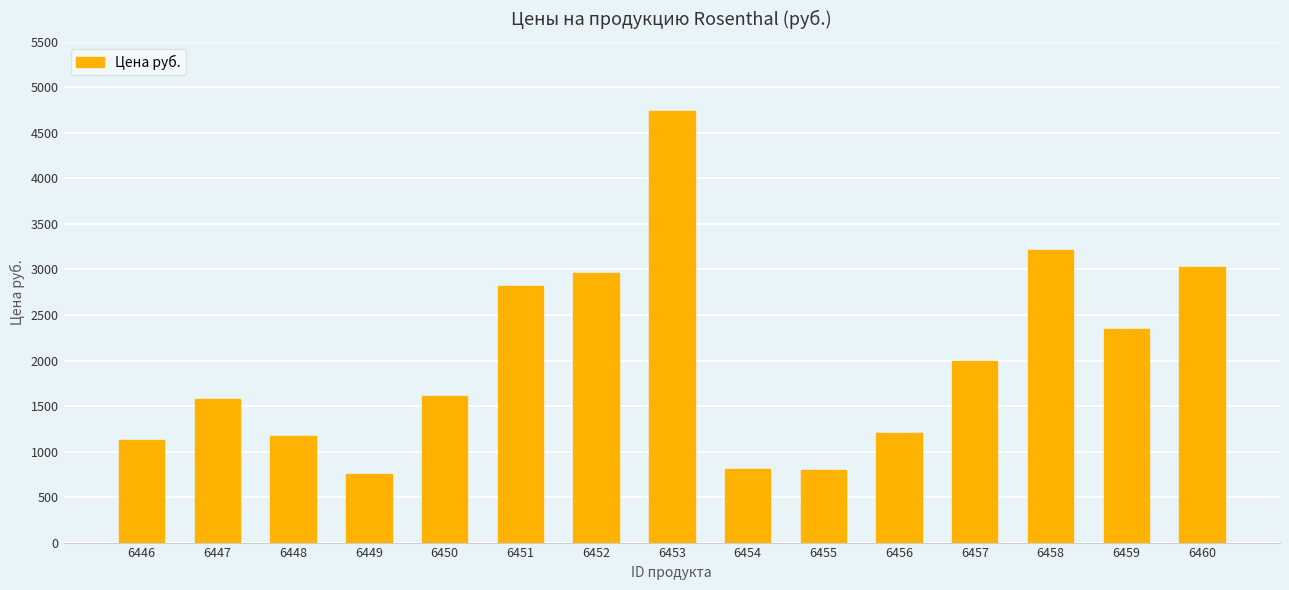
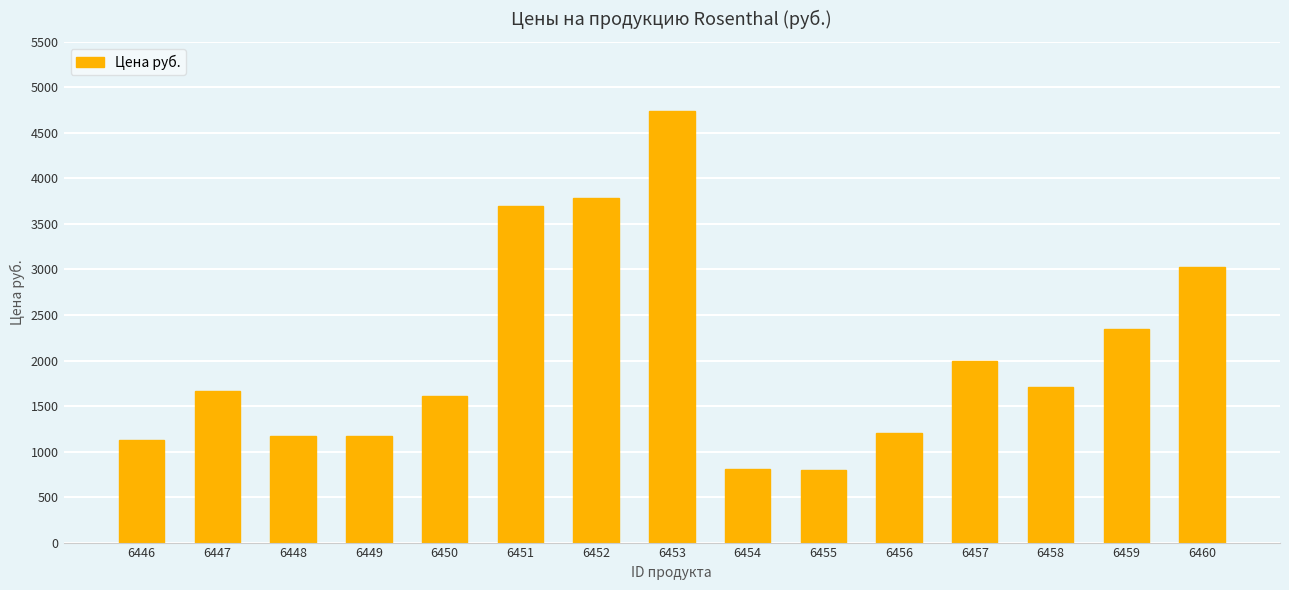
  {
    "6446": 1100,
-   "6447": 1600,
+   "6447": 1700,
    "6448": 1200,
-   "6449": 800,
+   "6449": 1200,
    "6450": 1600,
-   "6451": 2800,
-   "6452": 3000,
+   "6451": 3700,
+   "6452": 3800,
    "6453": 4700,
    "6454": 800,
    "6455": 800,
    "6456": 1200,
    "6457": 2000,
-   "6458": 3200,
+   "6458": 1700,
    "6459": 2300,
    "6460": 3000
  }
